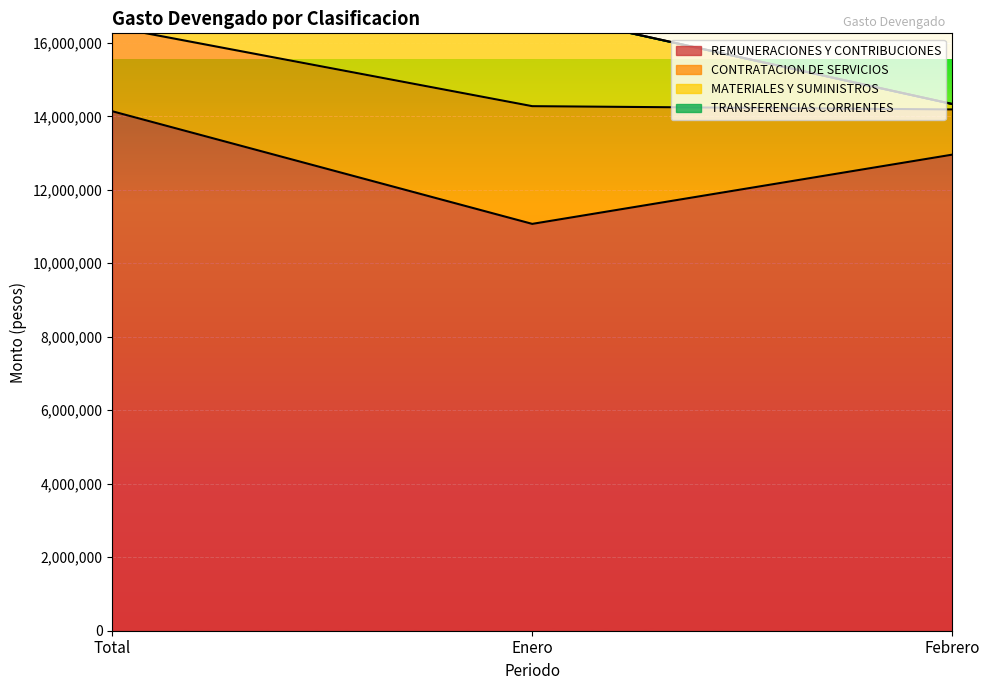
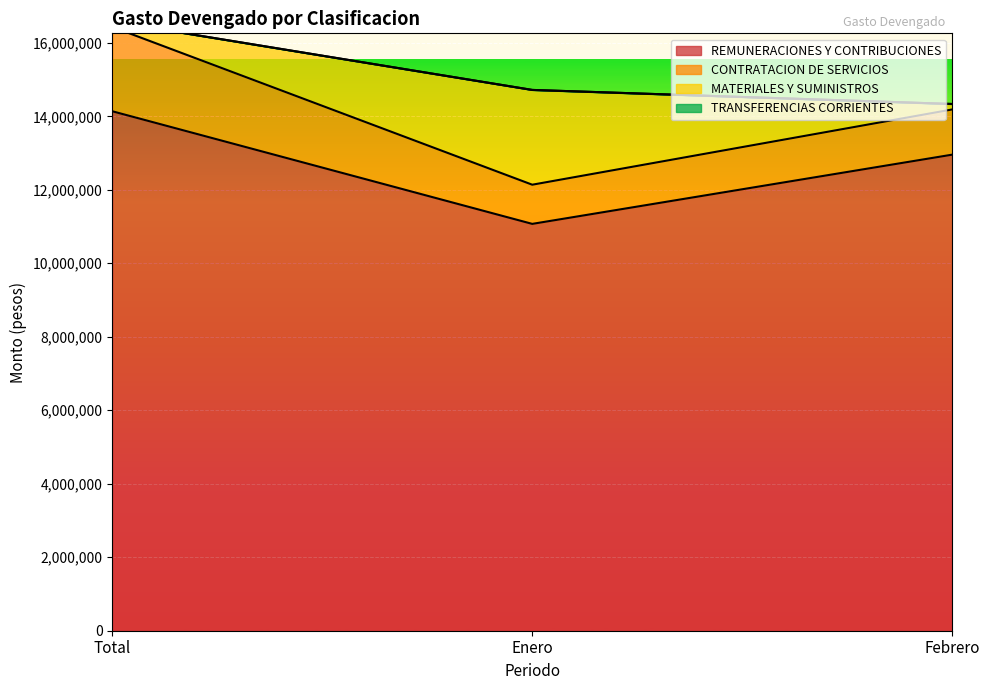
  {
    "REMUNERACIONES Y CONTRIBUCIONES": {
      "Total": "14,100,000",
      "Enero": "11,100,000",
      "Febrero": "13,000,000"
    },
    "CONTRATACION DE SERVICIOS": {
-     "Enero": "3,200,000",
+     "Enero": "1,100,000",
      "Febrero": "1,200,000"
    }
  }
